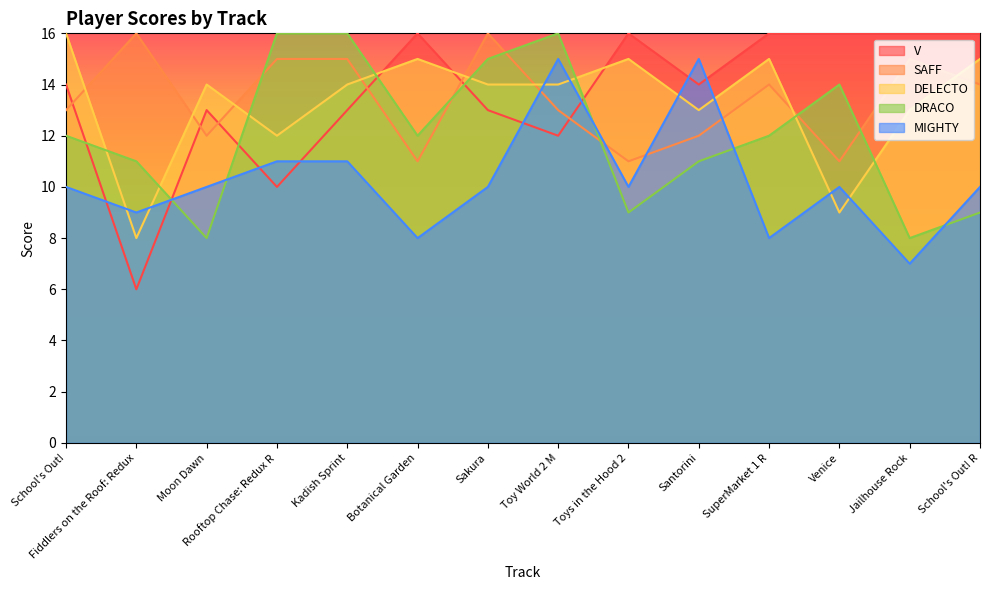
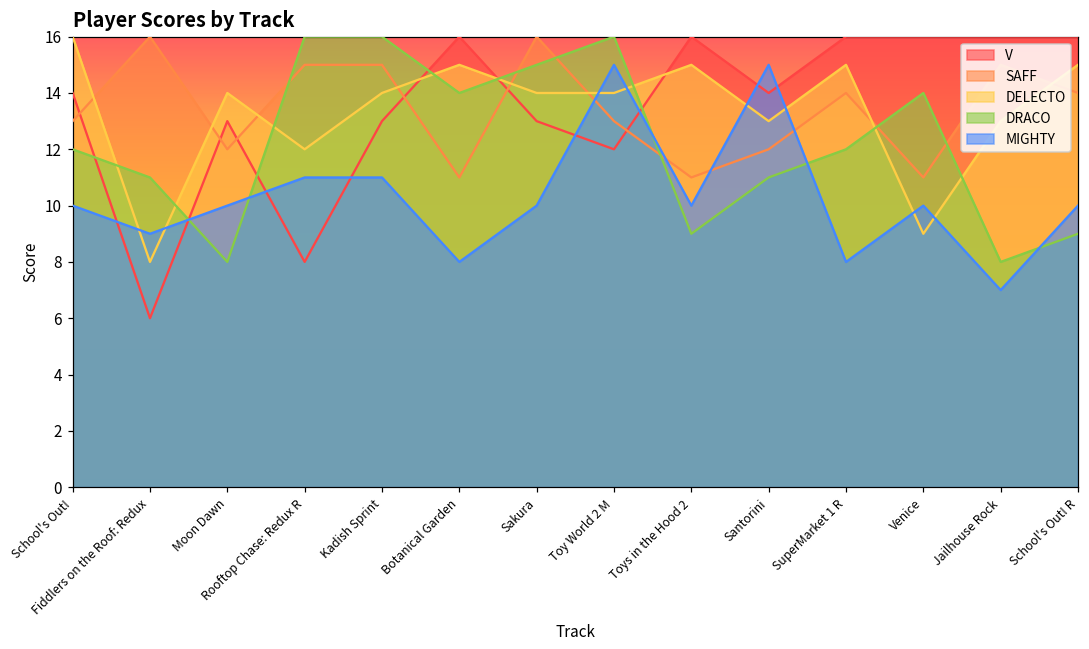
  {
    "V": {
      "School's Out!": 14,
      "Fiddlers on the Roof: Redux": 6,
      "Moon Dawn": 13,
-     "Rooftop Chase: Redux R": 10,
+     "Rooftop Chase: Redux R": 8,
      "Kadish Sprint": 13,
      "Botanical Garden": 16,
      "Sakura": 13,
      "Toy World 2 M": 12,
      "Toys in the Hood 2": 16,
      "Santorini": 14,
      "SuperMarket 1 R": 16,
      "Venice": 16,
      "Jailhouse Rock": 16,
      "School's Out! R": 16
    },
    "SAFF": {
      "School's Out!": 13,
      "Fiddlers on the Roof: Redux": 16,
      "Moon Dawn": 12,
      "Rooftop Chase: Redux R": 15,
      "Kadish Sprint": 15,
      "Botanical Garden": 11,
      "Sakura": 16,
      "Toy World 2 M": 13,
      "Toys in the Hood 2": 11,
      "Santorini": 12,
      "SuperMarket 1 R": 14,
      "Venice": 11,
      "School's Out! R": 14
    },
    "DELECTO": {
      "School's Out!": 16,
      "Fiddlers on the Roof: Redux": 8,
      "Moon Dawn": 14,
      "Rooftop Chase: Redux R": 12,
      "Kadish Sprint": 14,
      "Botanical Garden": 15,
      "Sakura": 14,
      "Toy World 2 M": 14,
      "Toys in the Hood 2": 15,
      "Santorini": 13,
      "SuperMarket 1 R": 15,
      "Venice": 9,
      "School's Out! R": 15
    },
    "DRACO": {
      "School's Out!": 12,
      "Fiddlers on the Roof: Redux": 11,
      "Moon Dawn": 8,
      "Rooftop Chase: Redux R": 16,
      "Kadish Sprint": 16,
-     "Botanical Garden": 12,
+     "Botanical Garden": 14,
      "Sakura": 15,
      "Toy World 2 M": 16,
      "Toys in the Hood 2": 9,
      "Santorini": 11,
      "SuperMarket 1 R": 12,
      "Venice": 14,
      "Jailhouse Rock": 8,
      "School's Out! R": 9
    },
    "MIGHTY": {
      "School's Out!": 10,
      "Fiddlers on the Roof: Redux": 9,
      "Moon Dawn": 10,
      "Rooftop Chase: Redux R": 11,
      "Kadish Sprint": 11,
      "Botanical Garden": 8,
      "Sakura": 10,
      "Toy World 2 M": 15,
      "Toys in the Hood 2": 10,
      "Santorini": 15,
      "SuperMarket 1 R": 8,
      "Venice": 10,
      "Jailhouse Rock": 7,
      "School's Out! R": 10
    }
  }
